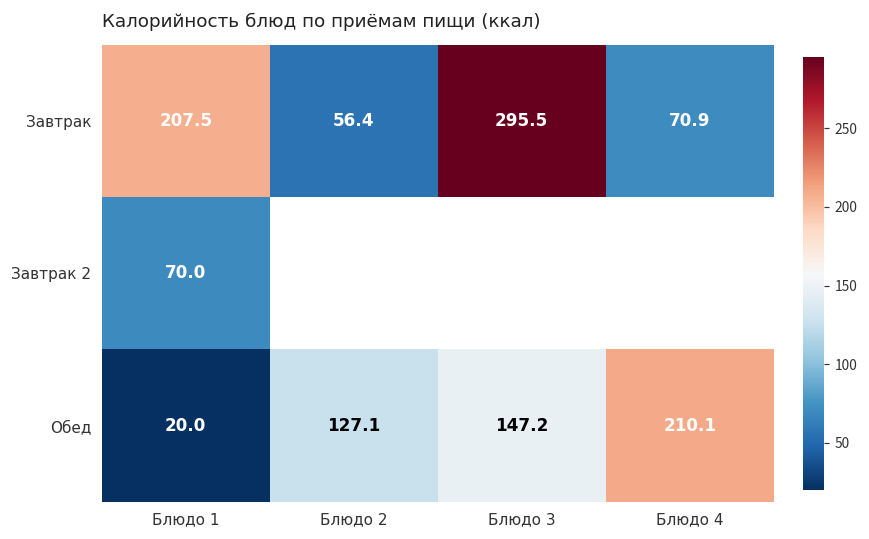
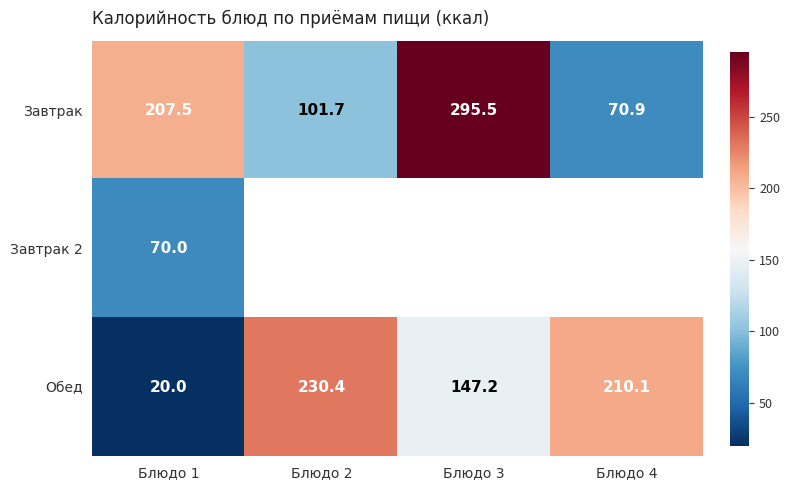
  {
    "Завтрак": {
      "Блюдо 1": 207.5,
-     "Блюдо 2": 56.4,
+     "Блюдо 2": 101.7,
      "Блюдо 3": 295.5,
      "Блюдо 4": 70.9
    },
    "Завтрак 2": {
      "Блюдо 1": 70.0
    },
    "Обед": {
      "Блюдо 1": 20.0,
-     "Блюдо 2": 127.1,
+     "Блюдо 2": 230.4,
      "Блюдо 3": 147.2,
      "Блюдо 4": 210.1
    }
  }
